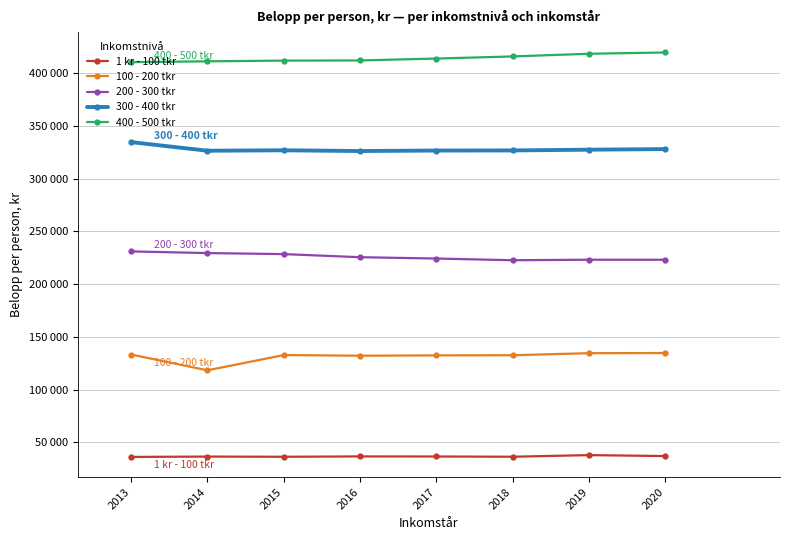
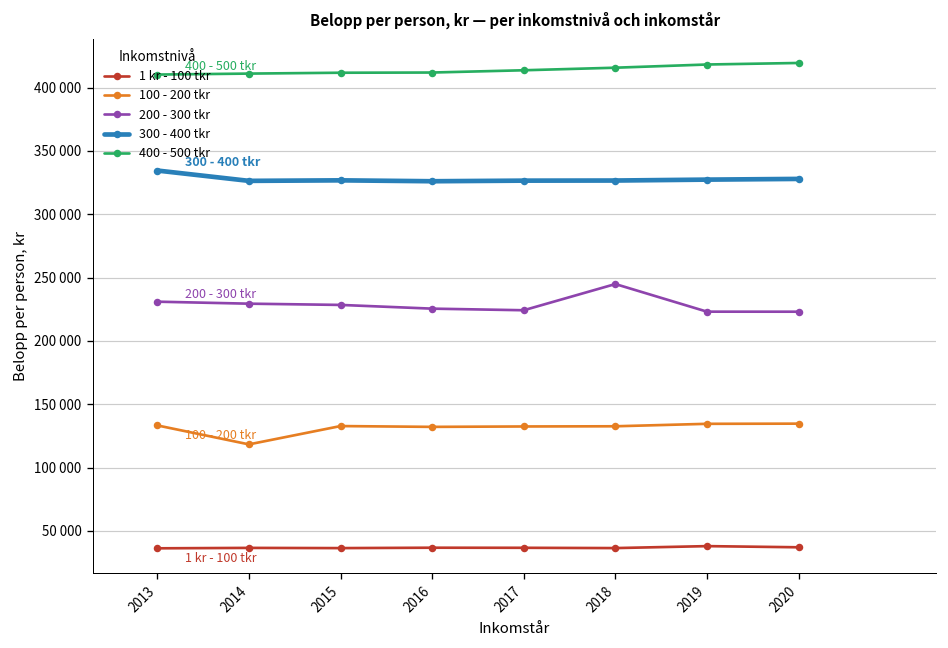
  {
    "1 kr - 100 tkr": {
      "2013": 36000,
      "2015": 36000,
      "2016": 37000,
      "2017": 37000,
      "2018": 36000,
      "2019": 38000,
      "2020": 37000
    },
    "100 - 200 tkr": {
      "2013": 133000,
      "2015": 133000,
      "2016": 132000,
      "2017": 132000,
      "2018": 133000,
      "2019": 135000,
      "2020": 135000
    },
    "200 - 300 tkr": {
      "2013": 231000,
      "2015": 228000,
      "2016": 225000,
      "2017": 224000,
-     "2018": 223000,
+     "2018": 245000,
      "2019": 223000,
      "2020": 223000
    },
    "300 - 400 tkr": {
      "2013": 335000,
      "2015": 327000,
      "2016": 326000,
      "2017": 327000,
      "2018": 327000,
      "2019": 327000,
      "2020": 328000
    },
    "400 - 500 tkr": {
      "2013": 410000,
      "2015": 412000,
      "2016": 412000,
      "2017": 414000,
      "2018": 416000,
      "2019": 418000,
      "2020": 419000
    }
  }
